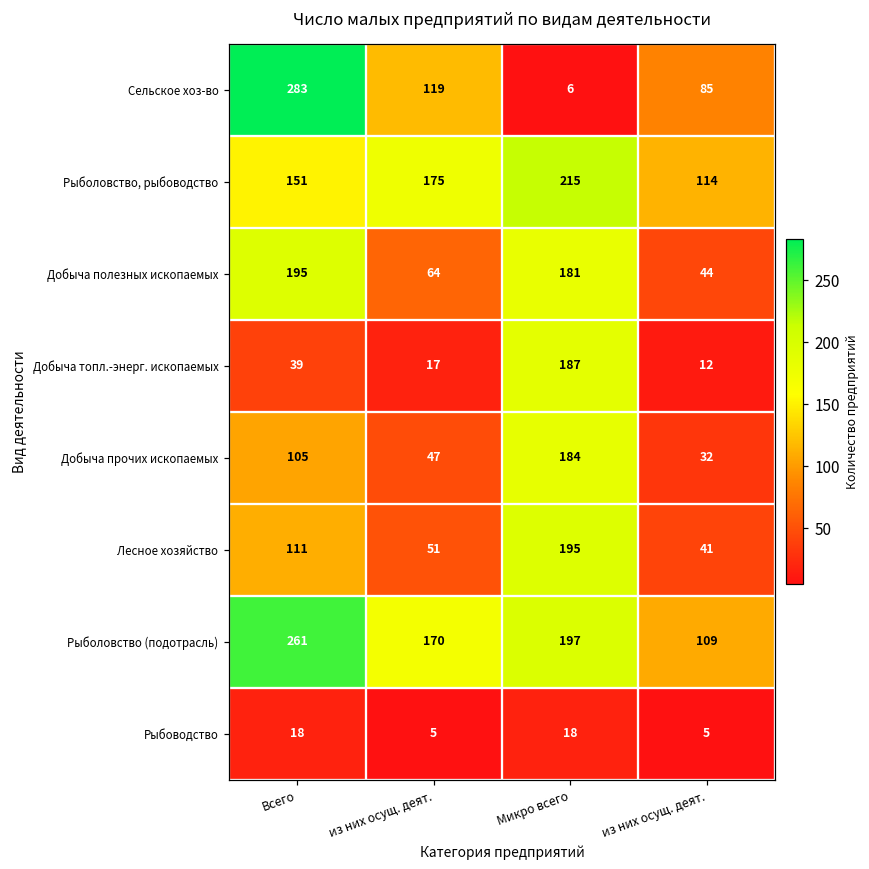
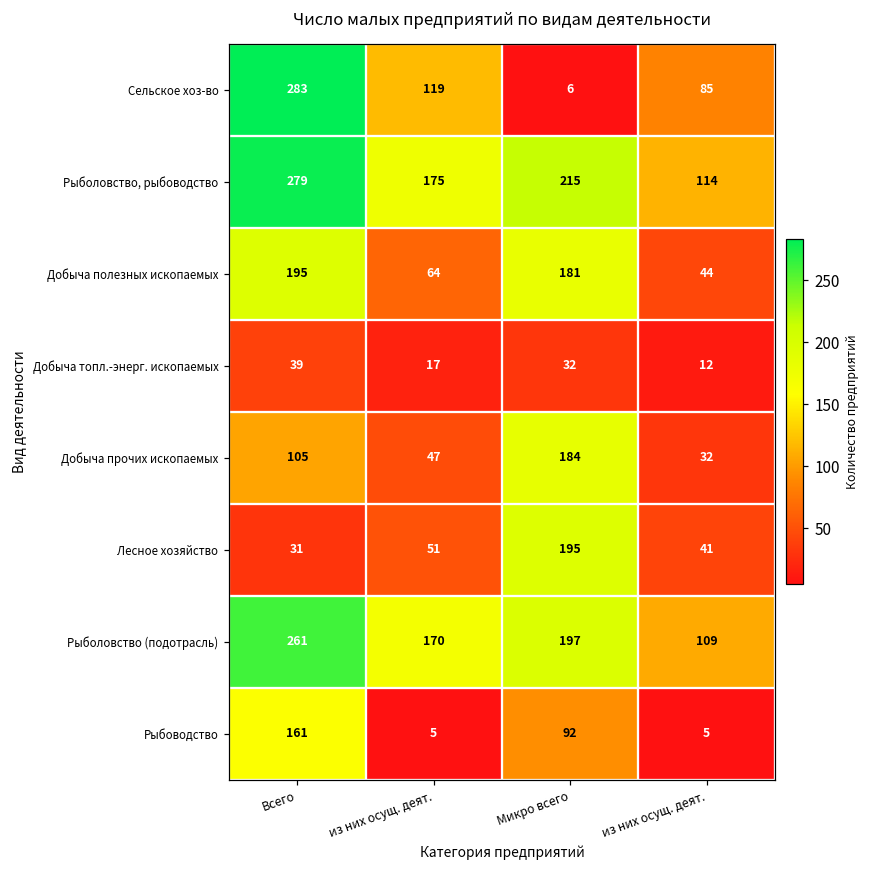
  {
    "Сельское хоз-во": {
      "Всего": 283,
      "Микро всего": 6
    },
    "Рыболовство, рыбоводство": {
-     "Всего": 151,
+     "Всего": 279,
      "Микро всего": 215
    },
    "Добыча полезных ископаемых": {
      "Всего": 195,
      "Микро всего": 181
    },
    "Добыча топл.-энерг. ископаемых": {
      "Всего": 39,
-     "Микро всего": 187
+     "Микро всего": 32
    },
    "Добыча прочих ископаемых": {
      "Всего": 105,
      "Микро всего": 184
    },
    "Лесное хозяйство": {
-     "Всего": 111,
+     "Всего": 31,
      "Микро всего": 195
    },
    "Рыболовство (подотрасль)": {
      "Всего": 261,
      "Микро всего": 197
    },
    "Рыбоводство": {
-     "Всего": 18,
-     "Микро всего": 18
+     "Всего": 161,
+     "Микро всего": 92
    }
  }
